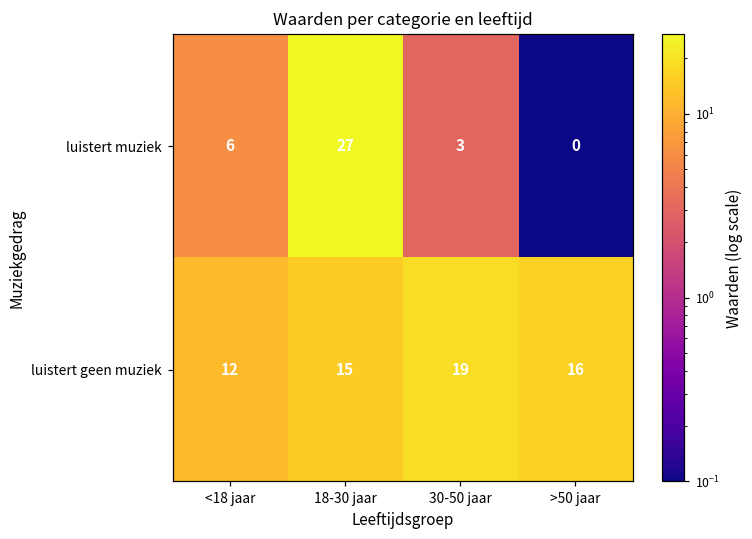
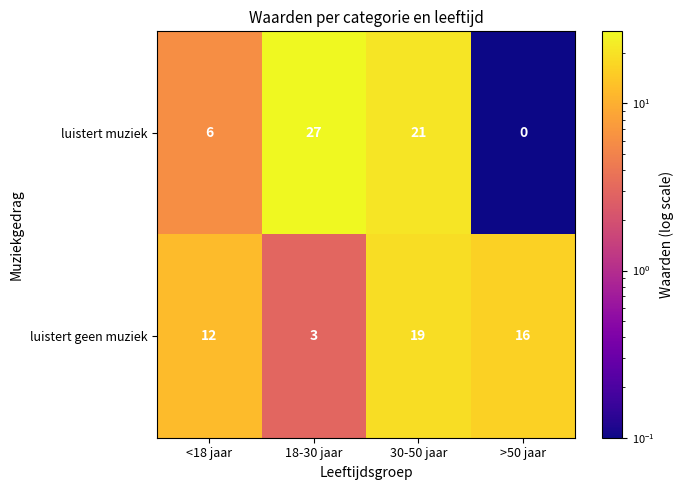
  {
    "luistert muziek": {
      "<18 jaar": 6,
      "18-30 jaar": 27,
-     "30-50 jaar": 3,
+     "30-50 jaar": 21,
      ">50 jaar": 0
    },
    "luistert geen muziek": {
      "<18 jaar": 12,
-     "18-30 jaar": 15,
+     "18-30 jaar": 3,
      "30-50 jaar": 19,
      ">50 jaar": 16
    }
  }
